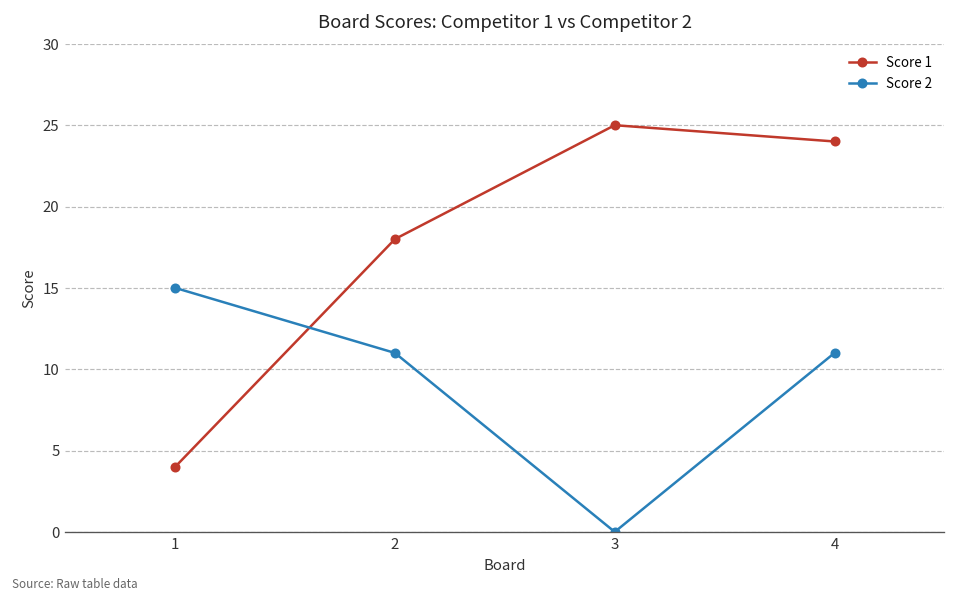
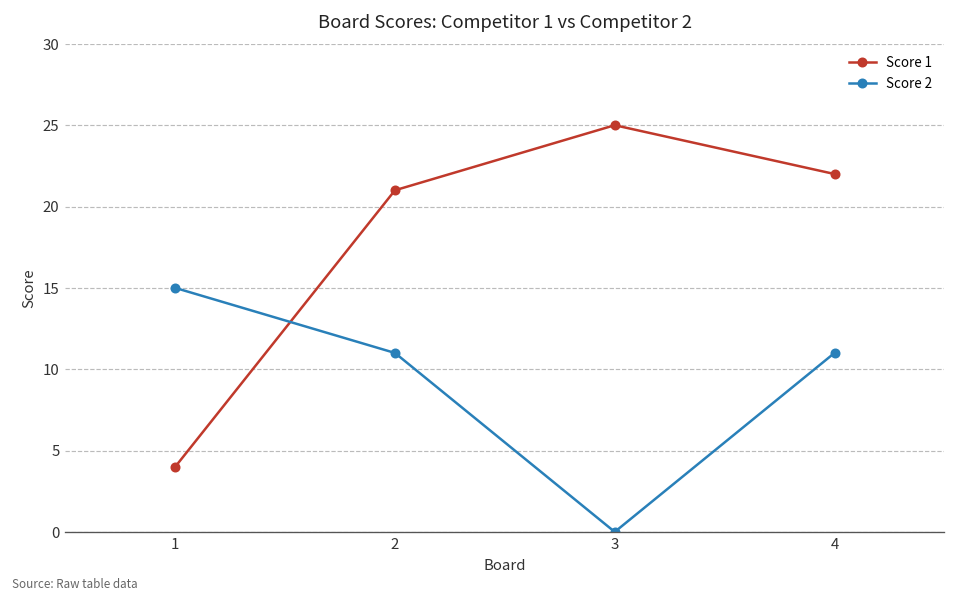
  {
    "Score 1": {
      "1": 4,
-     "2": 18,
+     "2": 21,
      "3": 25,
-     "4": 24
+     "4": 22
    },
    "Score 2": {
      "1": 15,
      "2": 11,
      "3": 0,
      "4": 11
    }
  }
